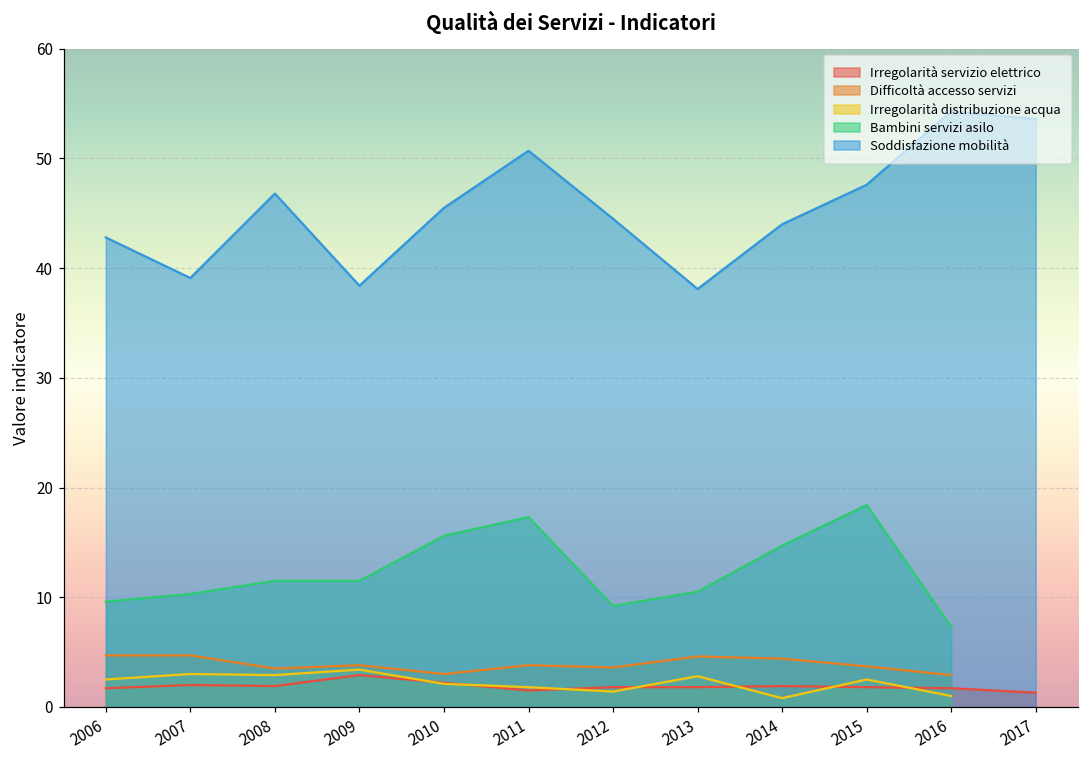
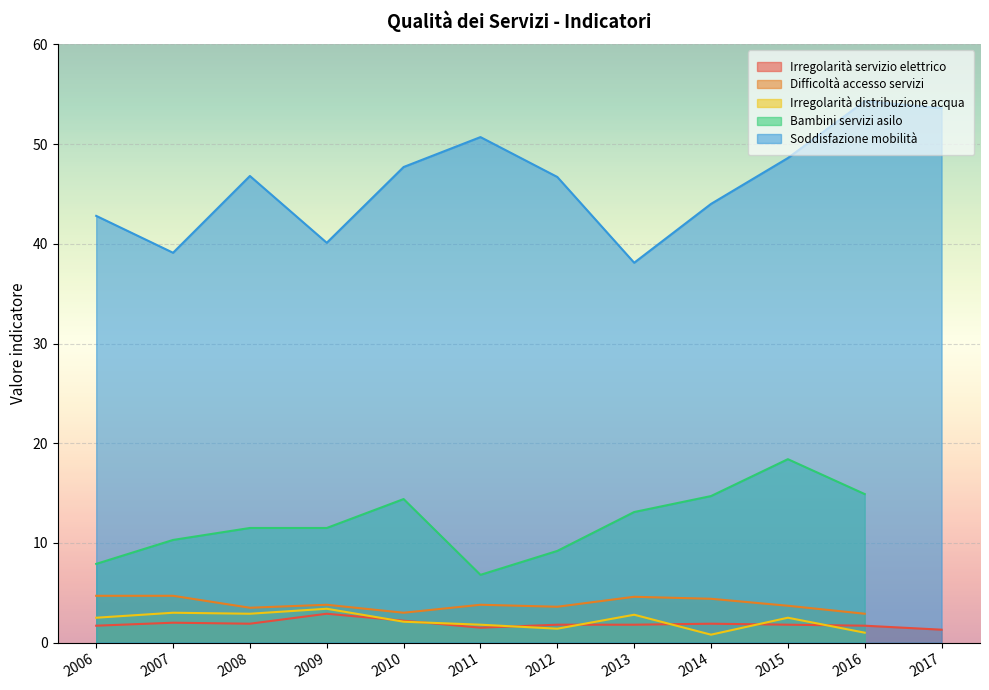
  {
    "Irregolarità distribuzione acqua": {
      "2006": 3,
      "2007": 3,
      "2008": 3,
      "2009": 3,
      "2011": 2,
      "2012": 1,
      "2013": 3,
      "2014": 1,
      "2015": 3,
      "2016": 1
    },
    "Bambini servizi asilo": {
-     "2006": 10,
+     "2006": 8,
      "2007": 10,
      "2008": 12,
      "2009": 12,
-     "2010": 16,
-     "2011": 17,
+     "2010": 14,
+     "2011": 7,
      "2012": 9,
-     "2013": 11,
+     "2013": 13,
      "2014": 15,
      "2015": 18,
-     "2016": 7
+     "2016": 15
    },
    "Soddisfazione mobilità": {
      "2006": 43,
      "2007": 39,
      "2008": 47,
-     "2009": 38,
-     "2010": 46,
+     "2009": 40,
+     "2010": 48,
      "2011": 51,
-     "2012": 45,
+     "2012": 47,
      "2013": 38,
      "2014": 44,
-     "2015": 48
+     "2015": 49
    }
  }
